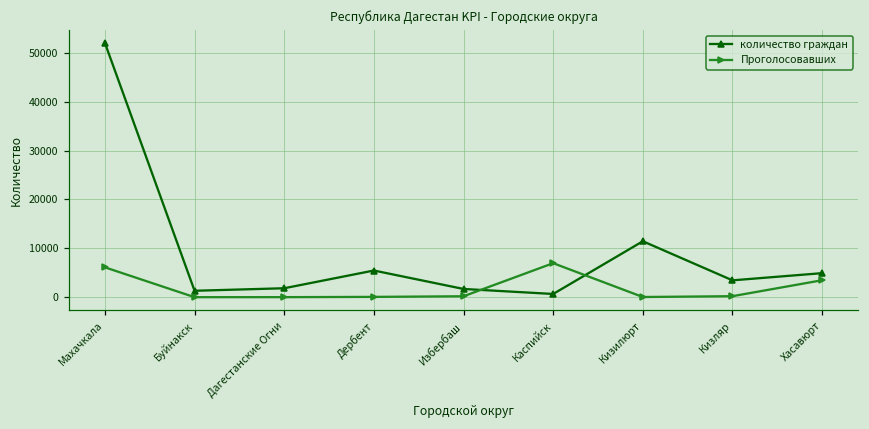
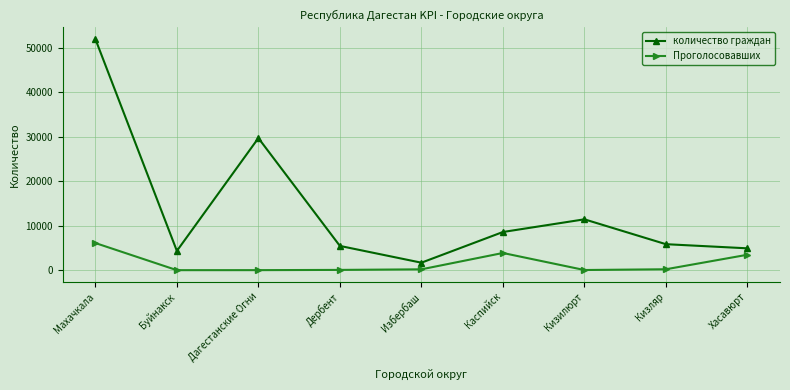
  {
    "количество граждан": {
      "Махачкала": 52000,
-     "Буйнакск": 1000,
-     "Дагестанские Огни": 2000,
+     "Буйнакск": 4000,
+     "Дагестанские Огни": 30000,
      "Дербент": 5000,
      "Избербаш": 2000,
-     "Каспийск": 1000,
+     "Каспийск": 9000,
      "Кизилюрт": 11000,
-     "Кизляр": 3000,
+     "Кизляр": 6000,
      "Хасавюрт": 5000
    },
    "Проголосовавших": {
      "Махачкала": 6000,
      "Буйнакск": 0,
      "Дагестанские Огни": 0,
      "Дербент": 0,
      "Избербаш": 0,
-     "Каспийск": 7000,
+     "Каспийск": 4000,
      "Кизилюрт": 0,
      "Кизляр": 0,
      "Хасавюрт": 3000
    }
  }
